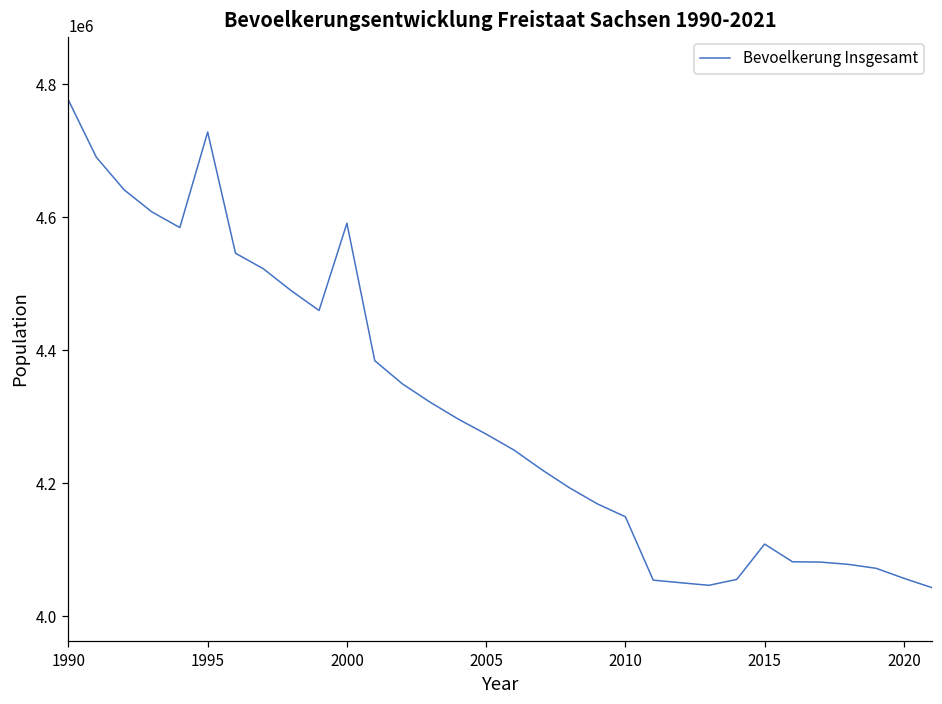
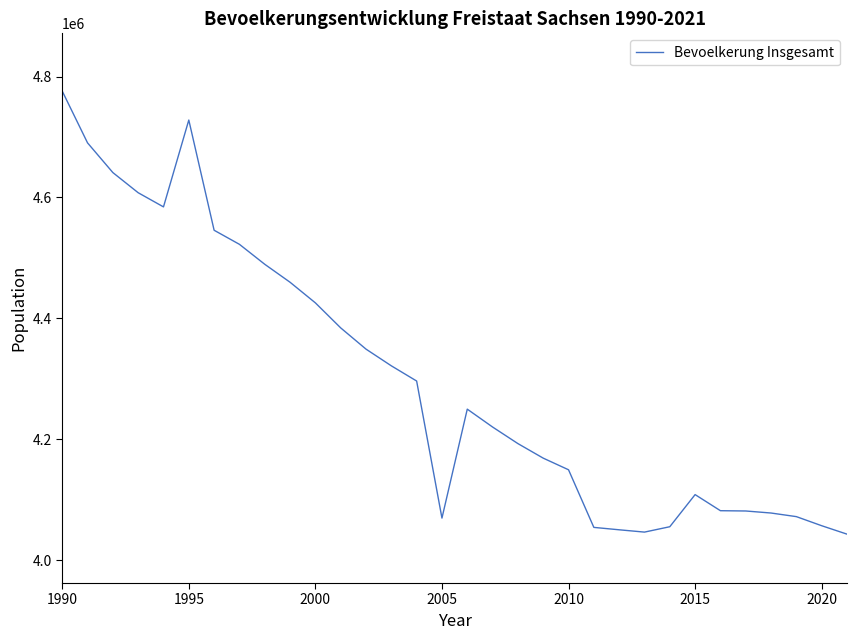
  {
    "1990": 4780000,
    "1995": 4730000,
-   "2000": 4590000,
-   "2005": 4270000,
+   "2000": 4430000,
+   "2005": 4070000,
    "2010": 4150000,
    "2015": 4110000,
    "2020": 4060000
  }
